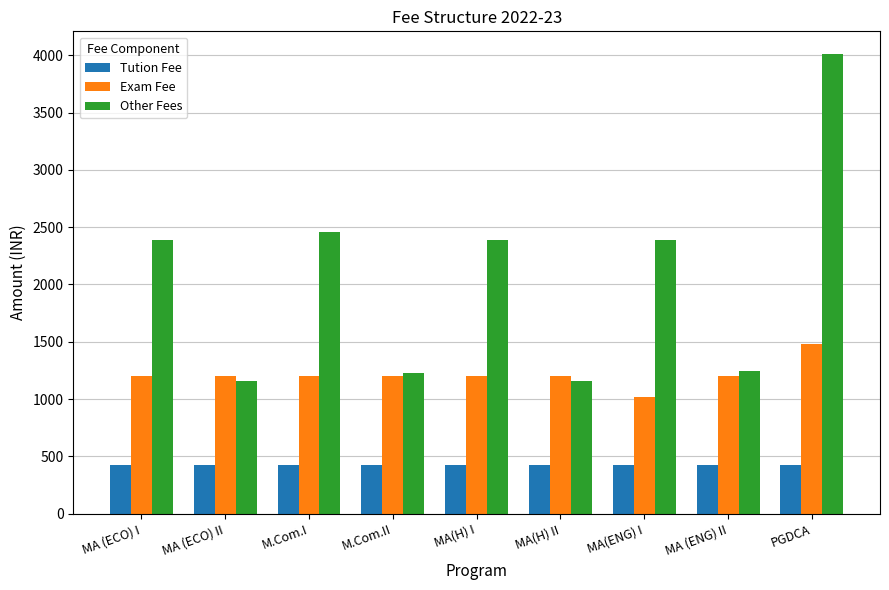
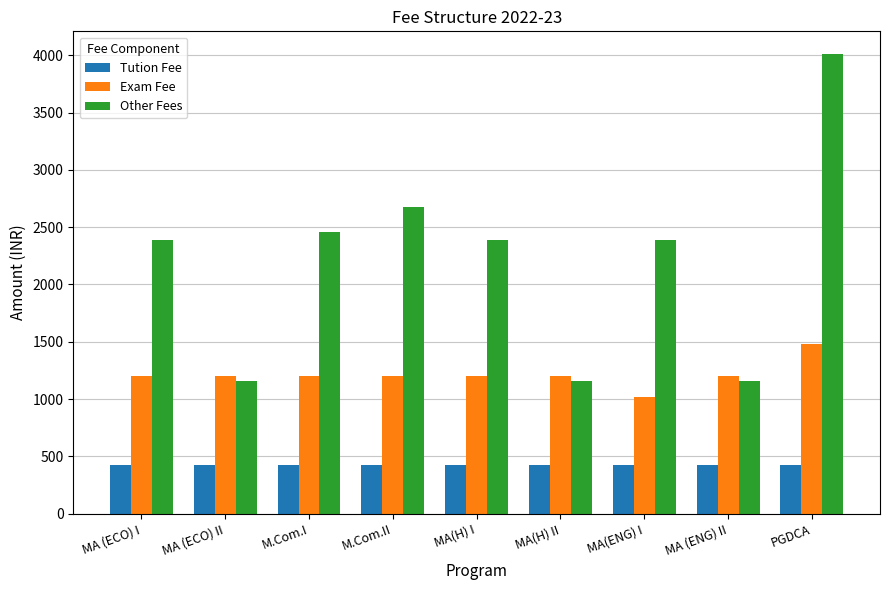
  {
    "Tution Fee": {
      "MA (ECO) I": 420,
      "MA (ECO) II": 420,
      "M.Com.I": 420,
      "M.Com.II": 420,
      "MA(H) I": 420,
      "MA(H) II": 420,
      "MA(ENG) I": 420,
      "MA (ENG) II": 420,
      "PGDCA": 420
    },
    "Exam Fee": {
      "MA (ECO) I": 1200,
      "MA (ECO) II": 1200,
      "M.Com.I": 1200,
      "M.Com.II": 1200,
      "MA(H) I": 1200,
      "MA(H) II": 1200,
      "MA(ENG) I": 1020,
      "MA (ENG) II": 1200,
      "PGDCA": 1480
    },
    "Other Fees": {
      "MA (ECO) I": 2390,
      "MA (ECO) II": 1160,
      "M.Com.I": 2460,
-     "M.Com.II": 1230,
+     "M.Com.II": 2680,
      "MA(H) I": 2390,
      "MA(H) II": 1160,
      "MA(ENG) I": 2390,
-     "MA (ENG) II": 1240,
+     "MA (ENG) II": 1160,
      "PGDCA": 4010
    }
  }
